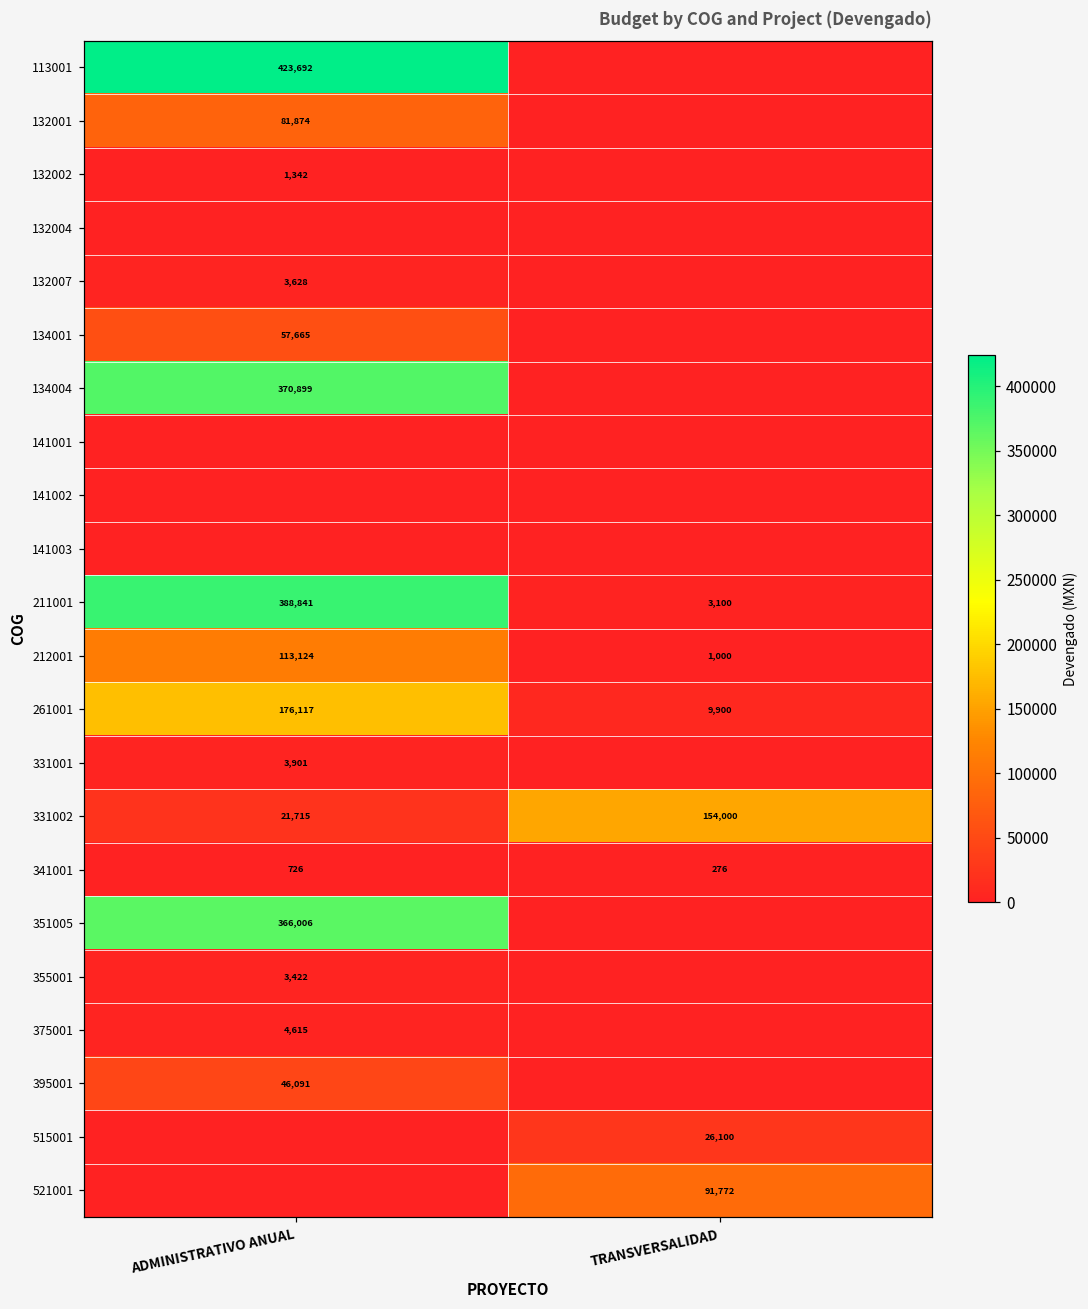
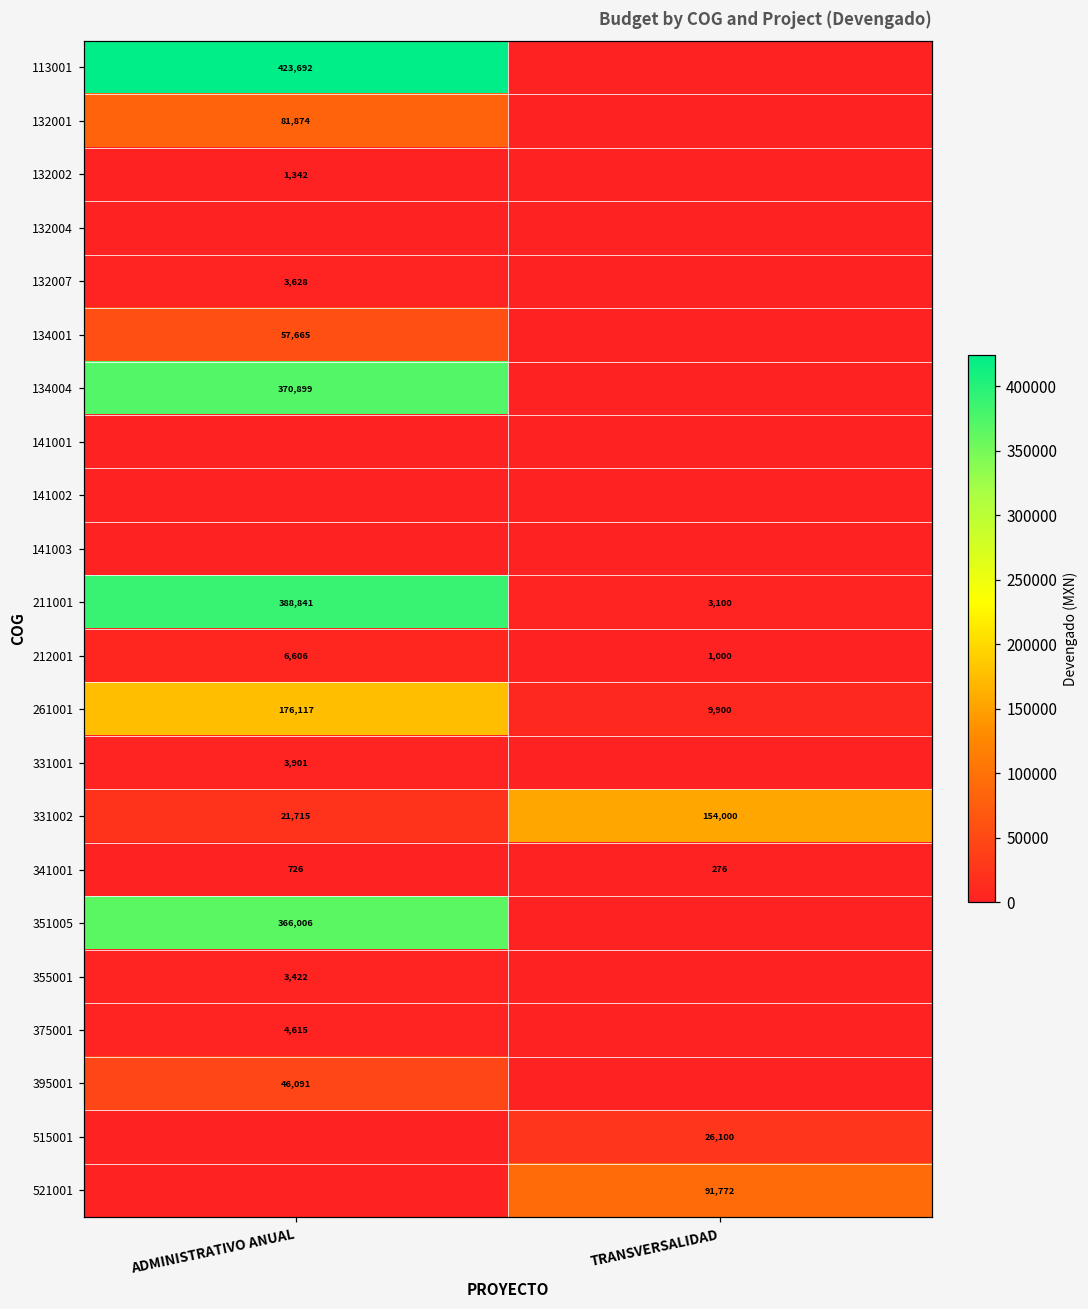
  {
    "113001": {
      "ADMINISTRATIVO ANUAL": "423,692"
    },
    "132001": {
      "ADMINISTRATIVO ANUAL": "81,874"
    },
    "132002": {
      "ADMINISTRATIVO ANUAL": "1,342"
    },
    "132007": {
      "ADMINISTRATIVO ANUAL": "3,628"
    },
    "134001": {
      "ADMINISTRATIVO ANUAL": "57,665"
    },
    "134004": {
      "ADMINISTRATIVO ANUAL": "370,899"
    },
    "211001": {
      "ADMINISTRATIVO ANUAL": "388,841",
      "TRANSVERSALIDAD": "3,100"
    },
    "212001": {
-     "ADMINISTRATIVO ANUAL": "113,124",
+     "ADMINISTRATIVO ANUAL": "6,606",
      "TRANSVERSALIDAD": "1,000"
    },
    "261001": {
      "ADMINISTRATIVO ANUAL": "176,117",
      "TRANSVERSALIDAD": "9,900"
    },
    "331001": {
      "ADMINISTRATIVO ANUAL": "3,901"
    },
    "331002": {
      "ADMINISTRATIVO ANUAL": "21,715",
      "TRANSVERSALIDAD": "154,000"
    },
    "341001": {
      "ADMINISTRATIVO ANUAL": "726",
      "TRANSVERSALIDAD": "276"
    },
    "351005": {
      "ADMINISTRATIVO ANUAL": "366,006"
    },
    "355001": {
      "ADMINISTRATIVO ANUAL": "3,422"
    },
    "375001": {
      "ADMINISTRATIVO ANUAL": "4,615"
    },
    "395001": {
      "ADMINISTRATIVO ANUAL": "46,091"
    },
    "515001": {
      "TRANSVERSALIDAD": "26,100"
    },
    "521001": {
      "TRANSVERSALIDAD": "91,772"
    }
  }
